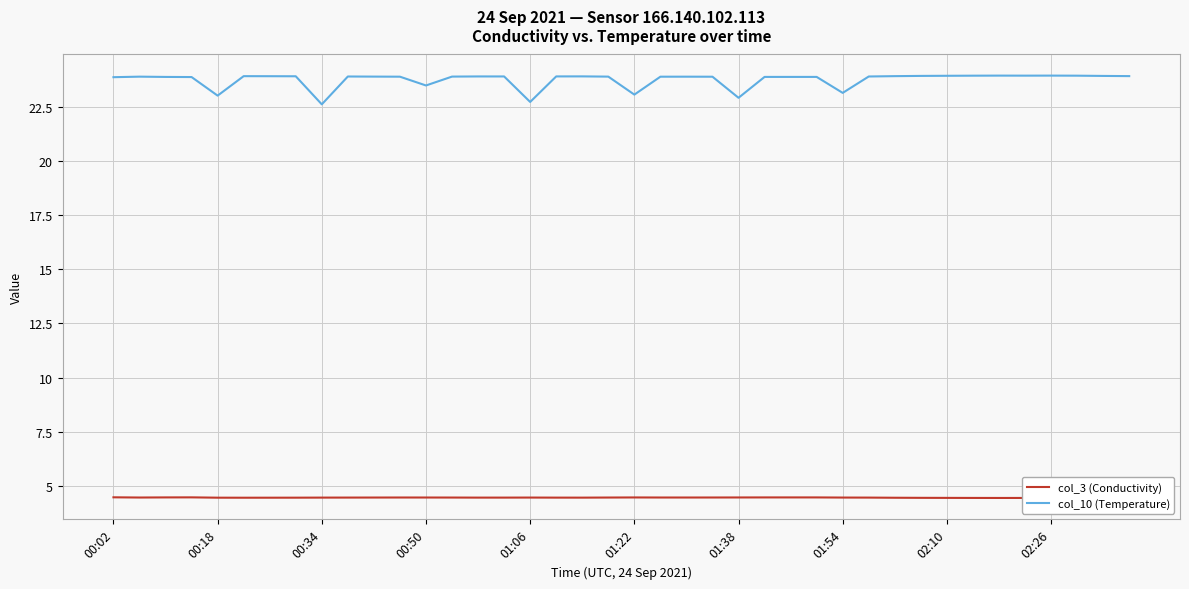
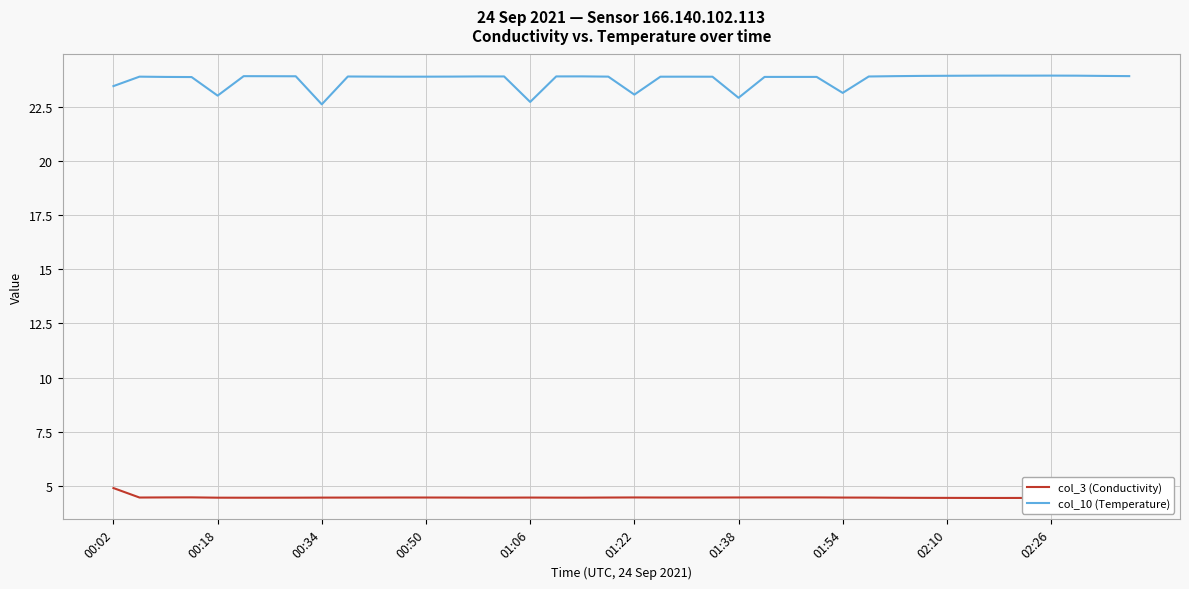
  {
    "col_3 (Conductivity)": {
-     "00:02": 4.5,
+     "00:02": 4.9,
      "00:18": 4.5,
      "00:34": 4.5,
      "00:50": 4.5,
      "01:06": 4.5,
      "01:22": 4.5,
      "01:38": 4.5,
      "01:54": 4.5,
      "02:10": 4.5
    },
    "col_10 (Temperature)": {
-     "00:02": 23.9,
+     "00:02": 23.4,
      "00:18": 23.0,
      "00:34": 22.6,
-     "00:50": 23.5,
+     "00:50": 23.9,
      "01:06": 22.7,
      "01:22": 23.1,
      "01:38": 22.9,
      "01:54": 23.1,
      "02:10": 23.9,
      "02:26": 23.9
    }
  }
